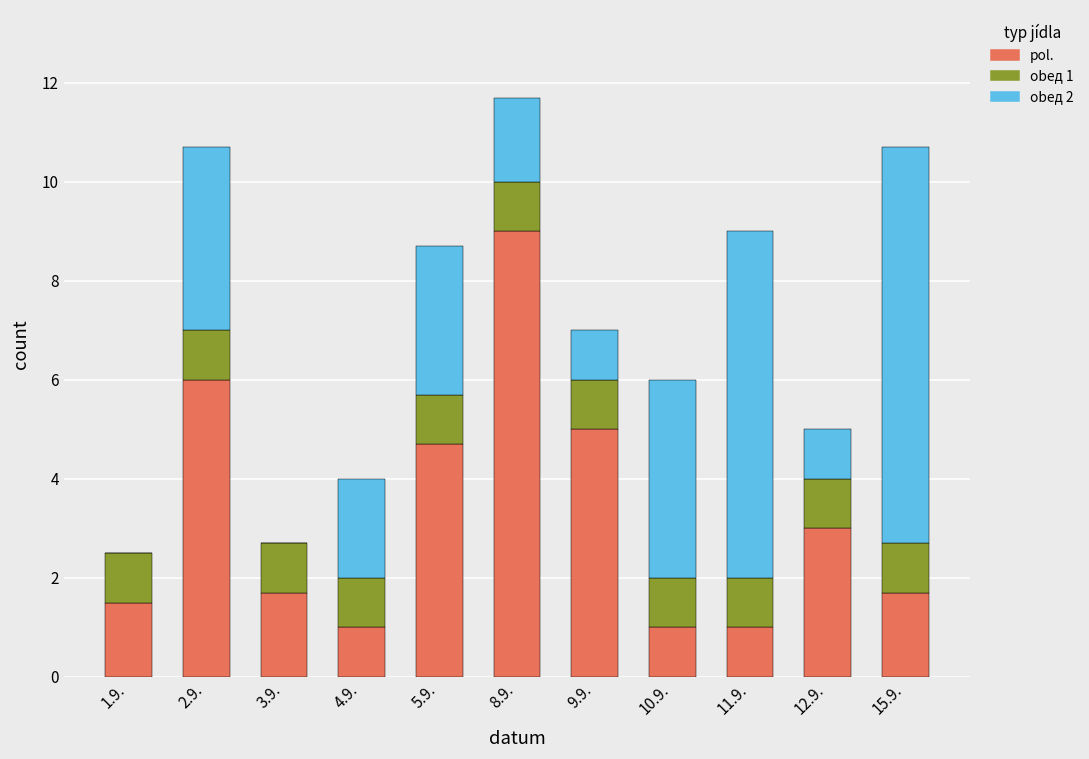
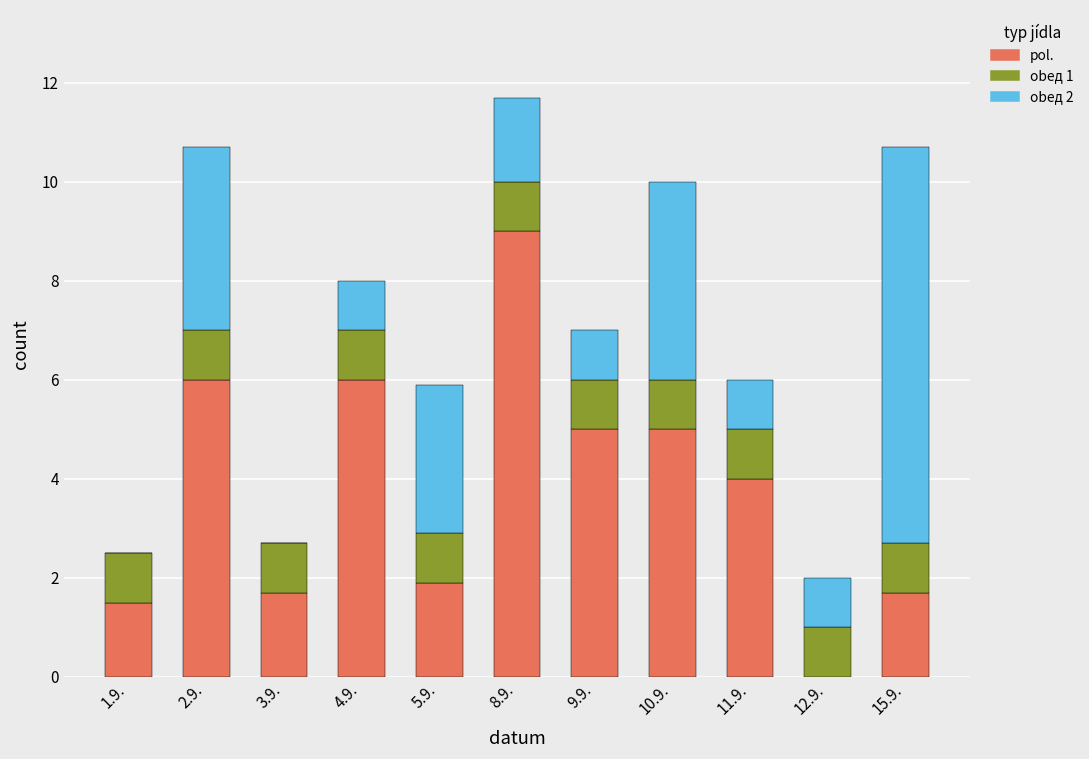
  {
    "pol.": {
      "1.9.": 1.5,
      "2.9.": 6.0,
      "3.9.": 1.7,
-     "4.9.": 1,
-     "5.9.": 4.7,
+     "4.9.": 6,
+     "5.9.": 1.9,
      "8.9.": 9.0,
      "9.9.": 5.0,
-     "10.9.": 1,
-     "11.9.": 1,
-     "12.9.": 3,
+     "10.9.": 5,
+     "11.9.": 4,
+     "12.9.": 0,
      "15.9.": 1.7
    },
    "obед 1": {
      "1.9.": 1.0,
      "2.9.": 1.0,
      "3.9.": 1.0,
      "4.9.": 1.0,
      "5.9.": 1.0,
      "8.9.": 1.0,
      "9.9.": 1.0,
      "10.9.": 1.0,
      "11.9.": 1.0,
      "12.9.": 1.0,
      "15.9.": 1.0
    },
    "obед 2": {
      "1.9.": 0,
      "2.9.": 3.7,
      "3.9.": 0,
-     "4.9.": 2,
+     "4.9.": 1,
      "5.9.": 3,
      "8.9.": 1.7,
      "9.9.": 1,
      "10.9.": 4,
-     "11.9.": 7,
+     "11.9.": 1,
      "12.9.": 1,
      "15.9.": 8
    }
  }
